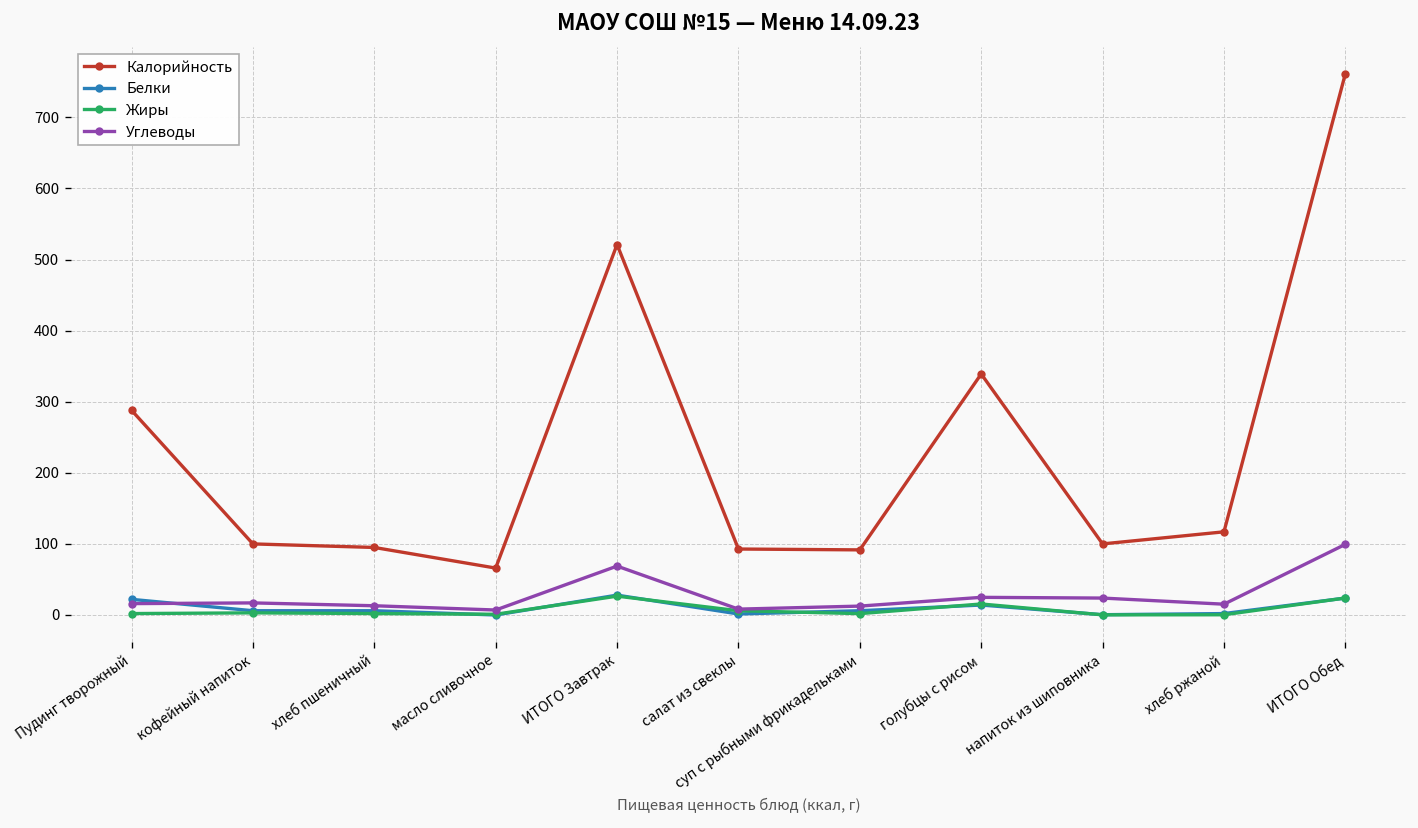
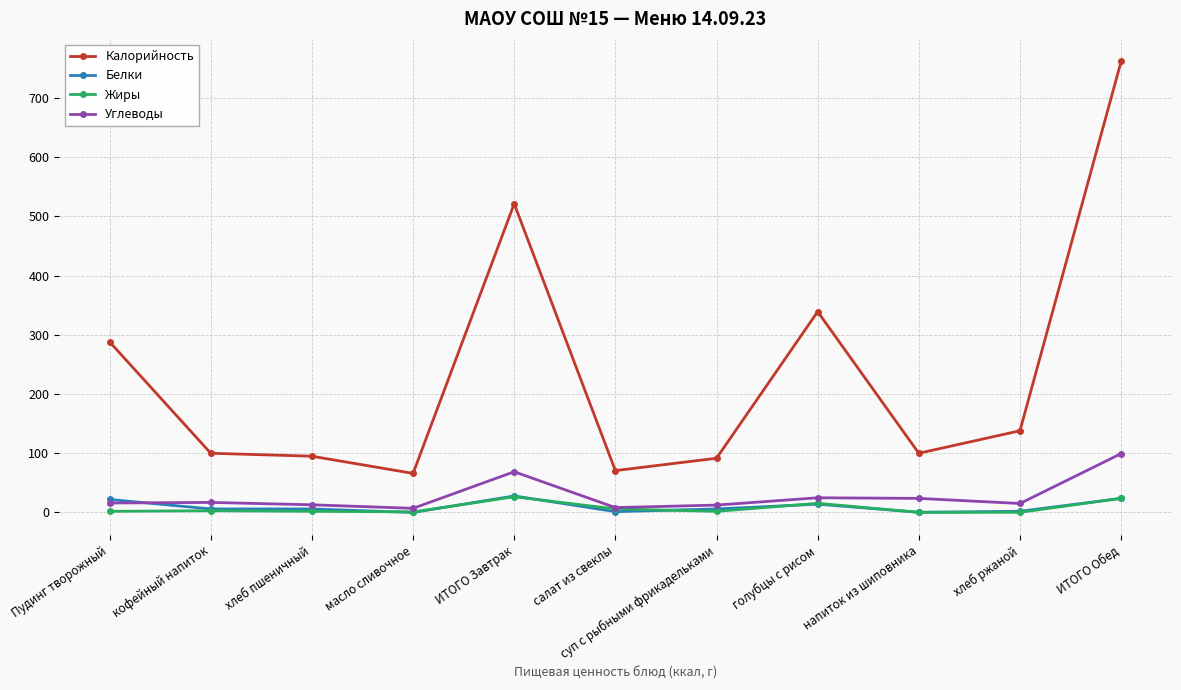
  {
    "Калорийность": {
      "Пудинг творожный": 290,
      "кофейный напиток": 100,
      "хлеб пшеничный": 100,
      "масло сливочное": 70,
      "ИТОГО Завтрак": 520,
-     "салат из свеклы": 90,
+     "салат из свеклы": 70,
      "суп с рыбными фрикадельками": 90,
      "голубцы с рисом": 340,
      "напиток из шиповника": 100,
-     "хлеб ржаной": 120,
+     "хлеб ржаной": 140,
      "ИТОГО Обед": 760
    },
    "Белки": {
      "Пудинг творожный": 20,
      "салат из свеклы": 0
    },
    "Жиры": {
      "Пудинг творожный": 0
    },
    "Углеводы": {
      "Пудинг творожный": 20,
      "кофейный напиток": 20,
      "хлеб пшеничный": 10,
      "масло сливочное": 10,
      "ИТОГО Завтрак": 70,
      "суп с рыбными фрикадельками": 10,
      "голубцы с рисом": 20,
      "напиток из шиповника": 20,
      "хлеб ржаной": 20,
      "ИТОГО Обед": 100
    }
  }
